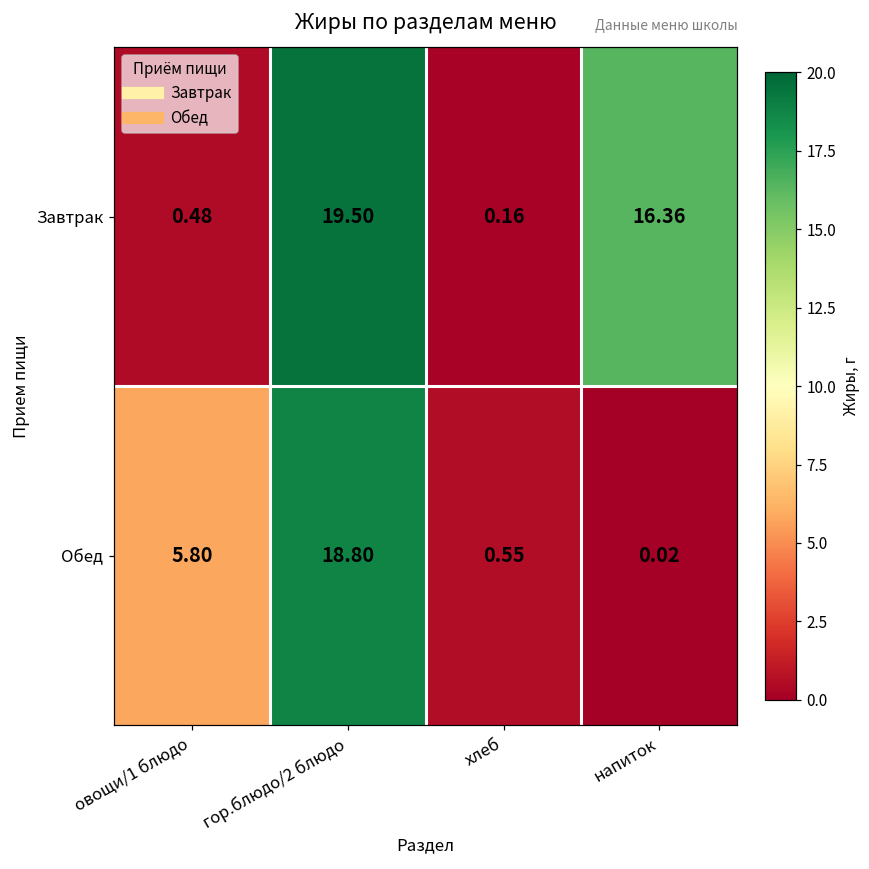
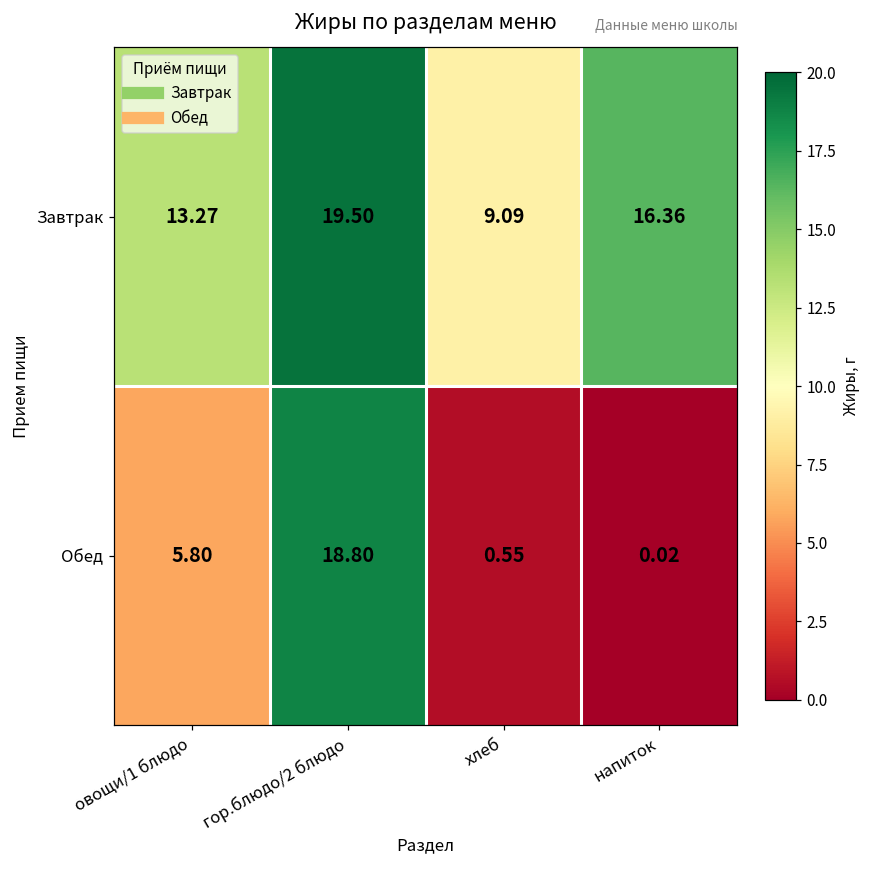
  {
    "Завтрак": {
-     "овощи/1 блюдо": 0.48,
+     "овощи/1 блюдо": 13.27,
      "гор.блюдо/2 блюдо": 19.50,
-     "хлеб": 0.16,
+     "хлеб": 9.09,
      "напиток": 16.36
    },
    "Обед": {
      "овощи/1 блюдо": 5.80,
      "гор.блюдо/2 блюдо": 18.80,
      "хлеб": 0.55,
      "напиток": 0.02
    }
  }
